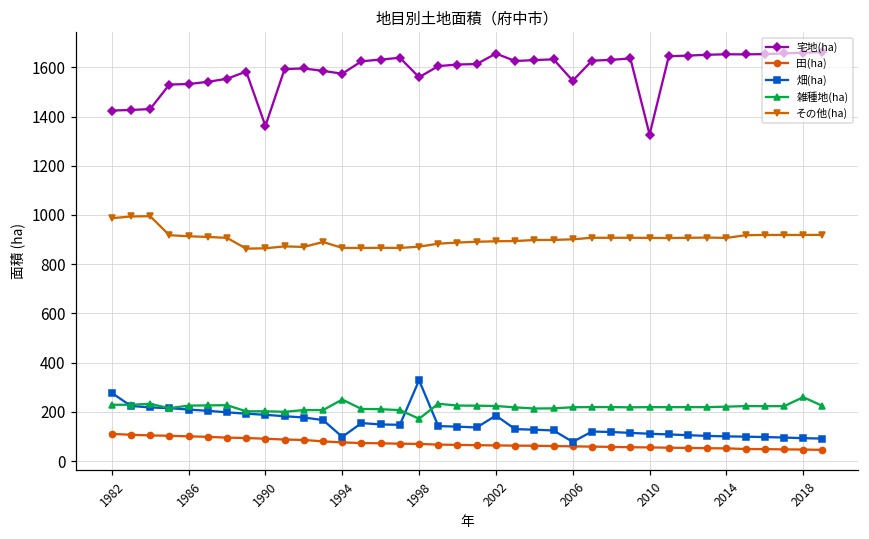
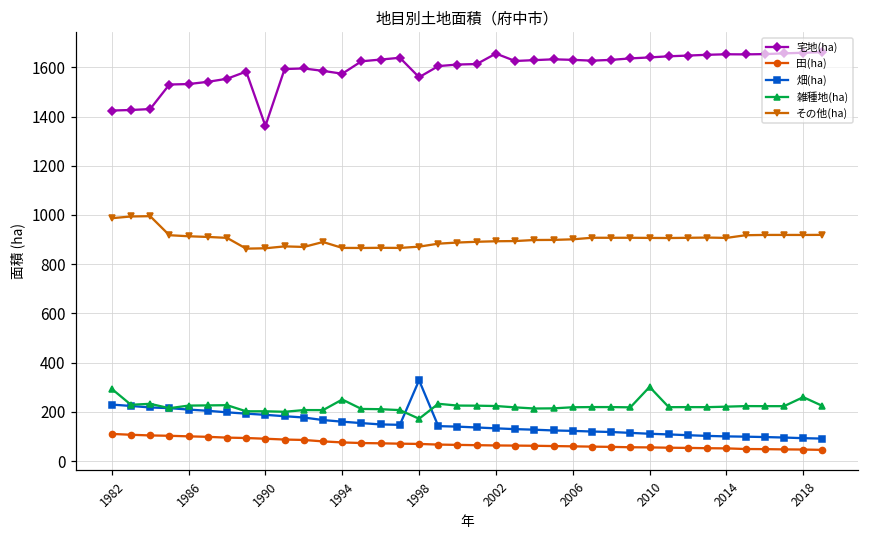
  {
    "宅地(ha)": {
      "1982": 1420,
      "1986": 1530,
      "1990": 1360,
      "1994": 1570,
      "1998": 1560,
      "2002": 1660,
-     "2006": 1550,
-     "2010": 1330,
+     "2006": 1630,
+     "2010": 1640,
      "2014": 1650
    },
    "畑(ha)": {
-     "1982": 280,
+     "1982": 230,
      "1986": 210,
      "1990": 190,
-     "1994": 100,
+     "1994": 160,
      "1998": 330,
-     "2002": 190,
-     "2006": 80,
+     "2002": 130,
+     "2006": 120,
      "2010": 110,
      "2014": 100,
      "2018": 90
    },
    "雑種地(ha)": {
-     "1982": 230,
+     "1982": 290,
      "1986": 230,
      "1990": 200,
      "1994": 250,
      "1998": 170,
      "2002": 220,
      "2006": 220,
-     "2010": 220,
+     "2010": 300,
      "2014": 220,
      "2018": 260
    }
  }
